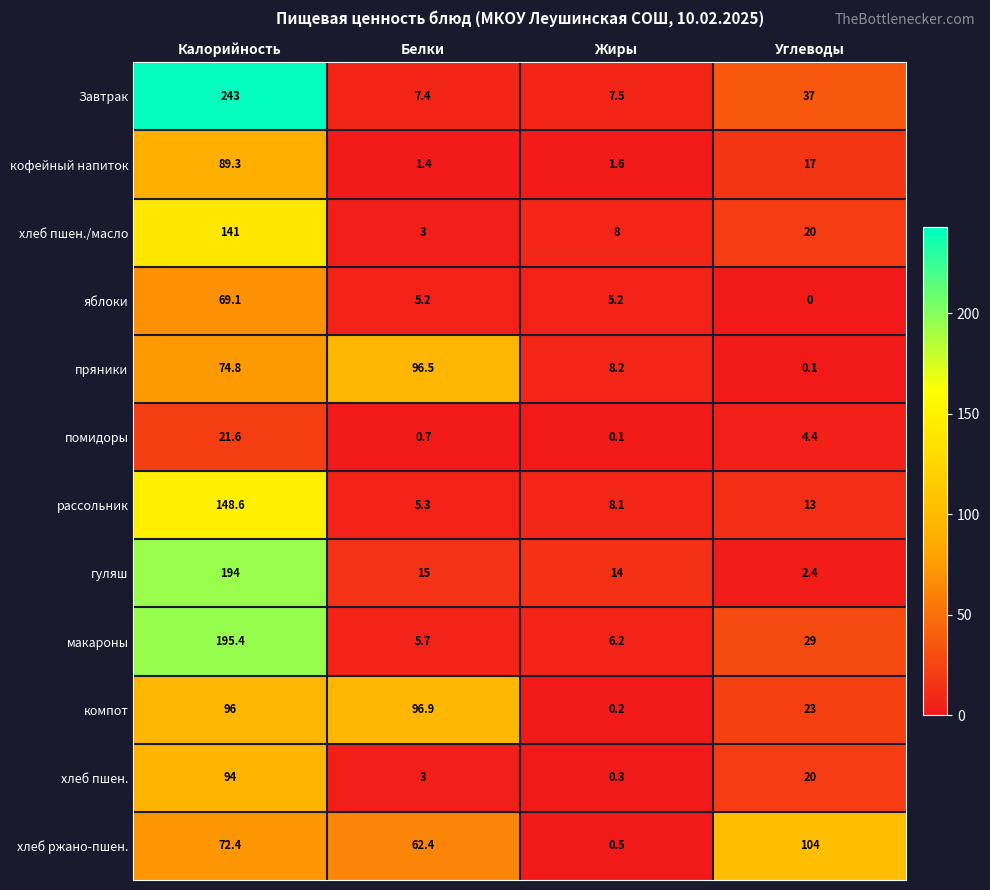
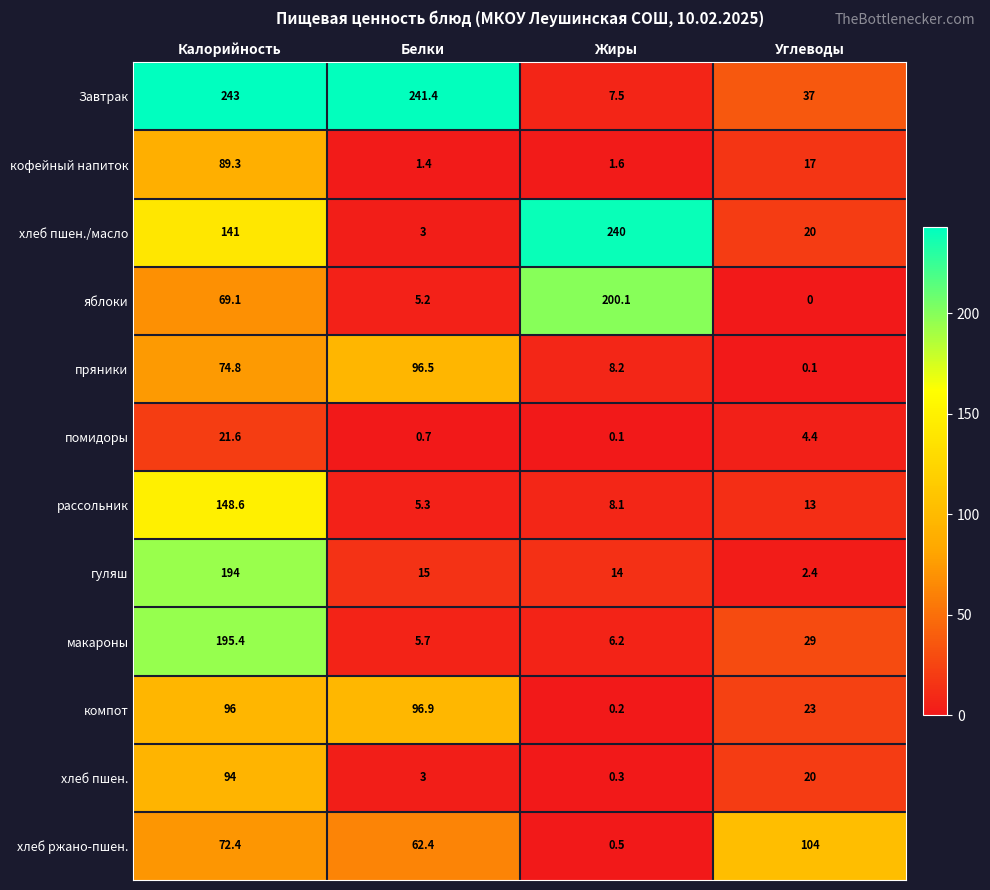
  {
    "Завтрак": {
      "Калорийность": 243,
-     "Белки": 7.4,
+     "Белки": 241.4,
      "Жиры": 7.5,
      "Углеводы": 37
    },
    "кофейный напиток": {
      "Калорийность": 89.3,
      "Белки": 1.4,
      "Жиры": 1.6,
      "Углеводы": 17
    },
    "хлеб пшен./масло": {
      "Калорийность": 141,
      "Белки": 3,
-     "Жиры": 8,
+     "Жиры": 240,
      "Углеводы": 20
    },
    "яблоки": {
      "Калорийность": 69.1,
      "Белки": 5.2,
-     "Жиры": 5.2,
+     "Жиры": 200.1,
      "Углеводы": 0
    },
    "пряники": {
      "Калорийность": 74.8,
      "Белки": 96.5,
      "Жиры": 8.2,
      "Углеводы": 0.1
    },
    "помидоры": {
      "Калорийность": 21.6,
      "Белки": 0.7,
      "Жиры": 0.1,
      "Углеводы": 4.4
    },
    "рассольник": {
      "Калорийность": 148.6,
      "Белки": 5.3,
      "Жиры": 8.1,
      "Углеводы": 13
    },
    "гуляш": {
      "Калорийность": 194,
      "Белки": 15,
      "Жиры": 14,
      "Углеводы": 2.4
    },
    "макароны": {
      "Калорийность": 195.4,
      "Белки": 5.7,
      "Жиры": 6.2,
      "Углеводы": 29
    },
    "компот": {
      "Калорийность": 96,
      "Белки": 96.9,
      "Жиры": 0.2,
      "Углеводы": 23
    },
    "хлеб пшен.": {
      "Калорийность": 94,
      "Белки": 3,
      "Жиры": 0.3,
      "Углеводы": 20
    },
    "хлеб ржано-пшен.": {
      "Калорийность": 72.4,
      "Белки": 62.4,
      "Жиры": 0.5,
      "Углеводы": 104
    }
  }
